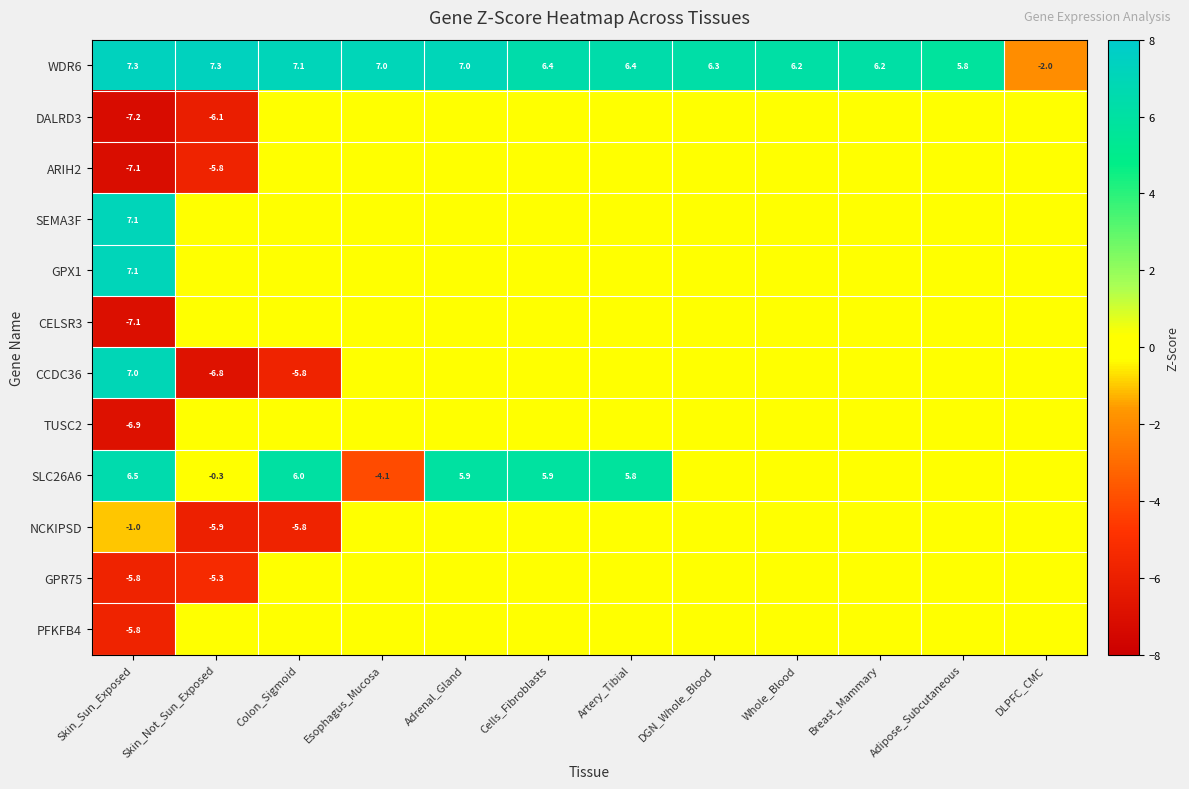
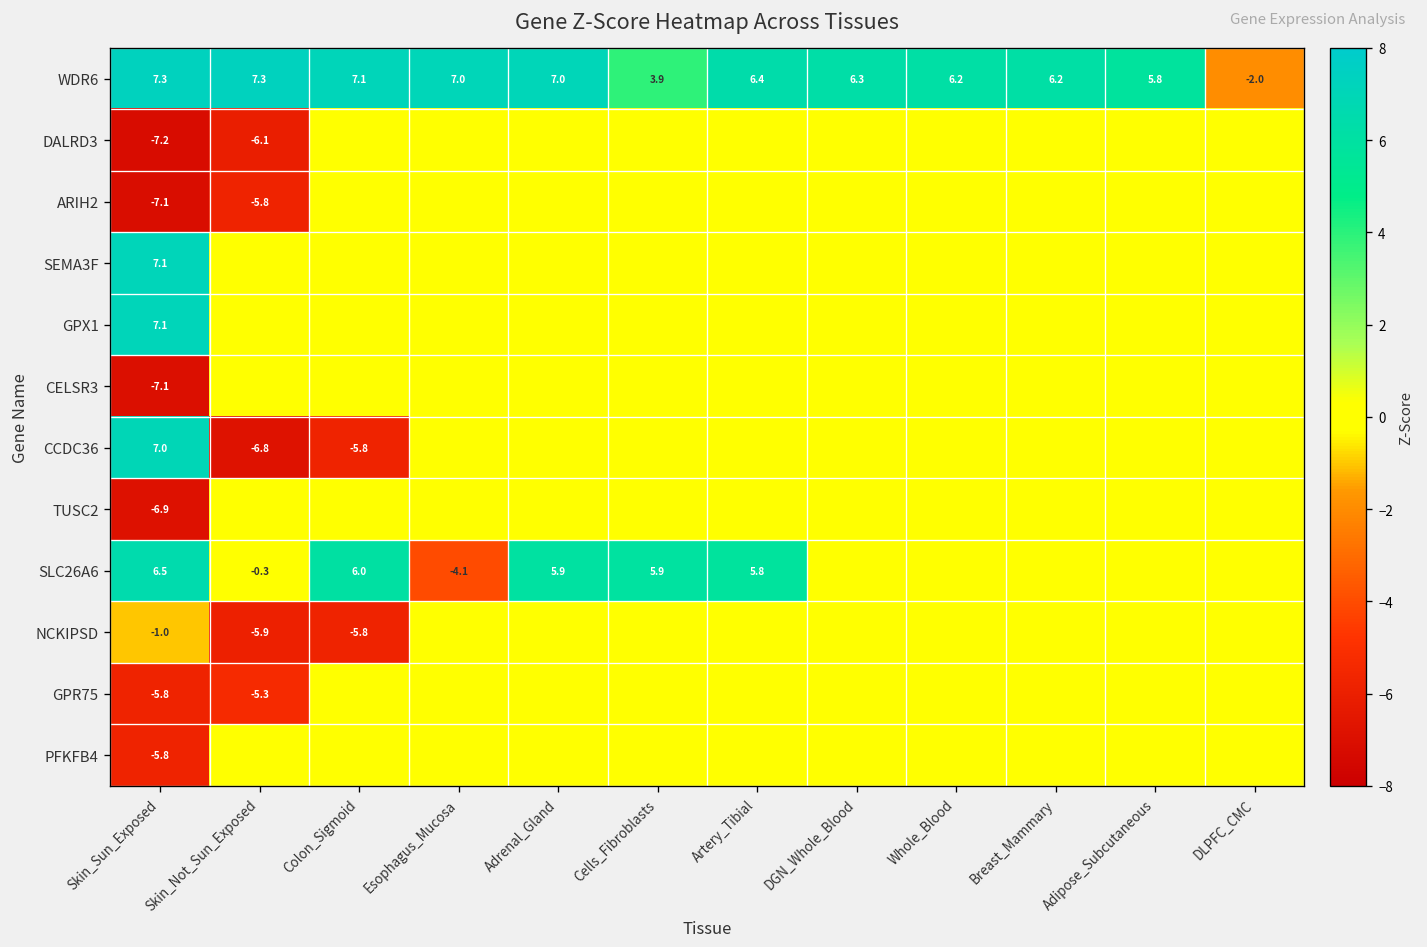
  {
    "WDR6": {
      "Skin_Sun_Exposed": 7.3,
      "Skin_Not_Sun_Exposed": 7.3,
      "Colon_Sigmoid": 7.1,
      "Esophagus_Mucosa": 7.0,
      "Adrenal_Gland": 7.0,
-     "Cells_Fibroblasts": 6.4,
+     "Cells_Fibroblasts": 3.9,
      "Artery_Tibial": 6.4,
      "DGN_Whole_Blood": 6.3,
      "Whole_Blood": 6.2,
      "Breast_Mammary": 6.2,
      "Adipose_Subcutaneous": 5.8,
      "DLPFC_CMC": -2.0
    },
    "DALRD3": {
      "Skin_Sun_Exposed": -7.2,
      "Skin_Not_Sun_Exposed": -6.1
    },
    "ARIH2": {
      "Skin_Sun_Exposed": -7.1,
      "Skin_Not_Sun_Exposed": -5.8
    },
    "SEMA3F": {
      "Skin_Sun_Exposed": 7.1
    },
    "GPX1": {
      "Skin_Sun_Exposed": 7.1
    },
    "CELSR3": {
      "Skin_Sun_Exposed": -7.1
    },
    "CCDC36": {
      "Skin_Sun_Exposed": 7.0,
      "Skin_Not_Sun_Exposed": -6.8,
      "Colon_Sigmoid": -5.8
    },
    "TUSC2": {
      "Skin_Sun_Exposed": -6.9
    },
    "SLC26A6": {
      "Skin_Sun_Exposed": 6.5,
      "Skin_Not_Sun_Exposed": -0.3,
      "Colon_Sigmoid": 6.0,
      "Esophagus_Mucosa": -4.1,
      "Adrenal_Gland": 5.9,
      "Cells_Fibroblasts": 5.9,
      "Artery_Tibial": 5.8
    },
    "NCKIPSD": {
      "Skin_Sun_Exposed": -1.0,
      "Skin_Not_Sun_Exposed": -5.9,
      "Colon_Sigmoid": -5.8
    },
    "GPR75": {
      "Skin_Sun_Exposed": -5.8,
      "Skin_Not_Sun_Exposed": -5.3
    },
    "PFKFB4": {
      "Skin_Sun_Exposed": -5.8
    }
  }
